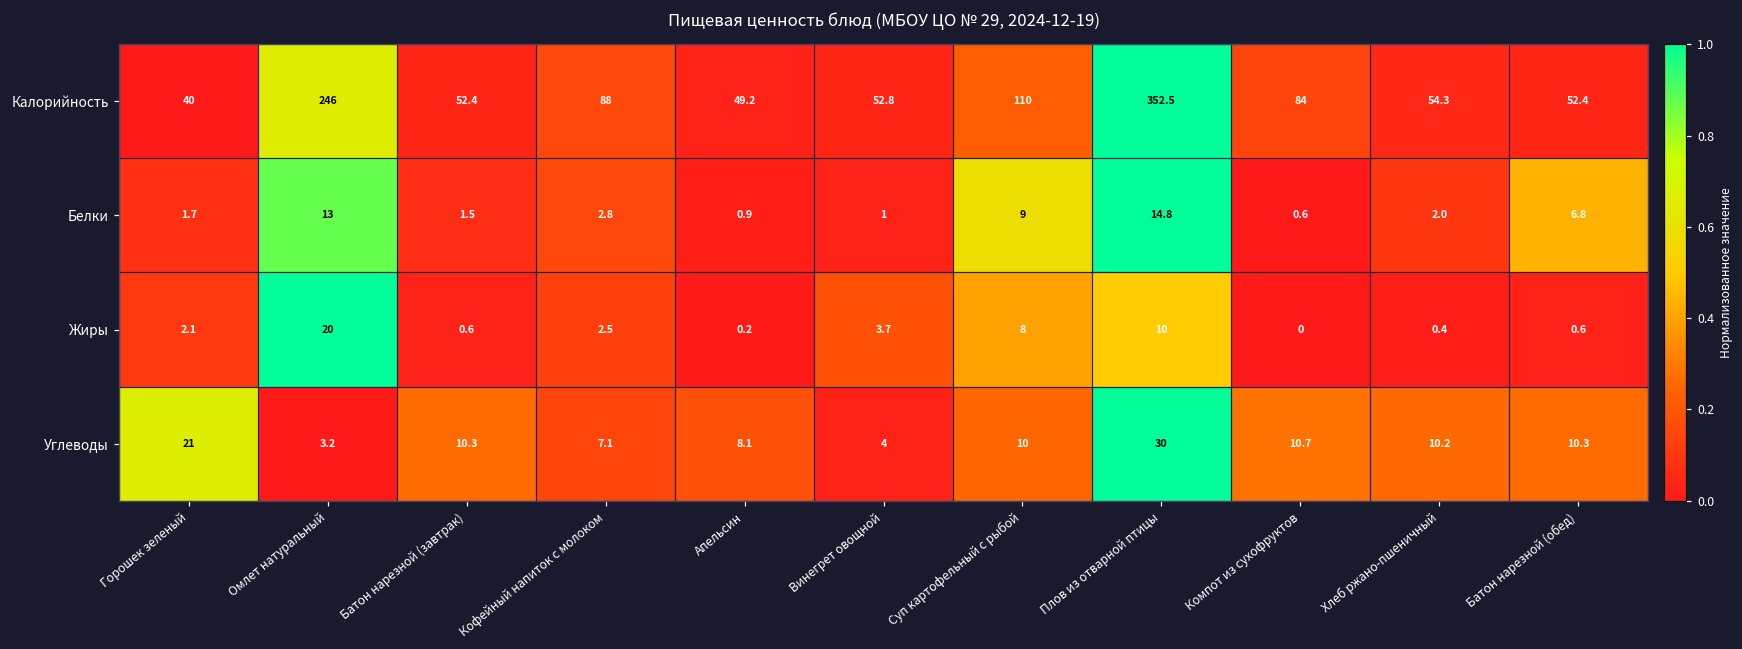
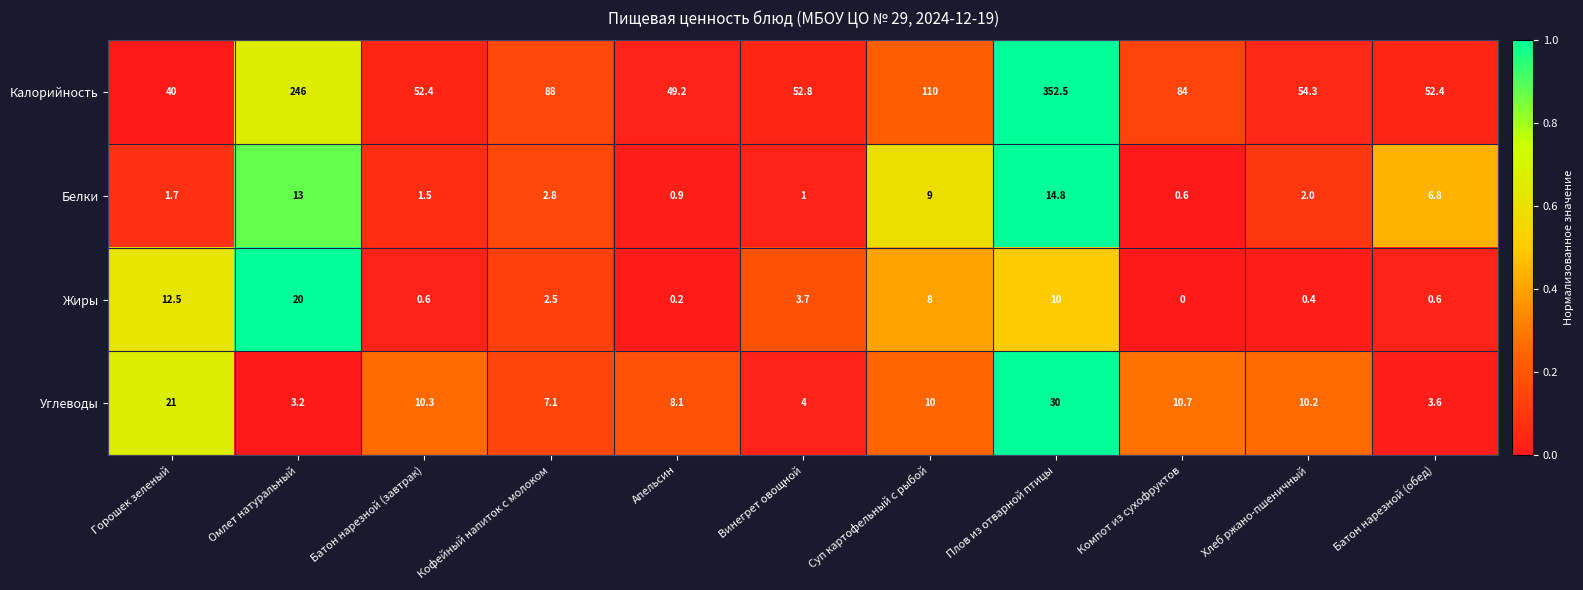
  {
    "Калорийность": {
      "Горошек зеленый": 40,
      "Омлет натуральный": 246,
      "Батон нарезной (завтрак)": 52.4,
      "Кофейный напиток с молоком": 88,
      "Апельсин": 49.2,
      "Винегрет овощной": 52.8,
      "Суп картофельный с рыбой": 110,
      "Плов из отварной птицы": 352.5,
      "Компот из сухофруктов": 84,
      "Хлеб ржано-пшеничный": 54.3,
      "Батон нарезной (обед)": 52.4
    },
    "Белки": {
      "Горошек зеленый": 1.7,
      "Омлет натуральный": 13,
      "Батон нарезной (завтрак)": 1.5,
      "Кофейный напиток с молоком": 2.8,
      "Апельсин": 0.9,
      "Винегрет овощной": 1,
      "Суп картофельный с рыбой": 9,
      "Плов из отварной птицы": 14.8,
      "Компот из сухофруктов": 0.6,
      "Хлеб ржано-пшеничный": 2.0,
      "Батон нарезной (обед)": 6.8
    },
    "Жиры": {
-     "Горошек зеленый": 2.1,
+     "Горошек зеленый": 12.5,
      "Омлет натуральный": 20,
      "Батон нарезной (завтрак)": 0.6,
      "Кофейный напиток с молоком": 2.5,
      "Апельсин": 0.2,
      "Винегрет овощной": 3.7,
      "Суп картофельный с рыбой": 8,
      "Плов из отварной птицы": 10,
      "Компот из сухофруктов": 0,
      "Хлеб ржано-пшеничный": 0.4,
      "Батон нарезной (обед)": 0.6
    },
    "Углеводы": {
      "Горошек зеленый": 21,
      "Омлет натуральный": 3.2,
      "Батон нарезной (завтрак)": 10.3,
      "Кофейный напиток с молоком": 7.1,
      "Апельсин": 8.1,
      "Винегрет овощной": 4,
      "Суп картофельный с рыбой": 10,
      "Плов из отварной птицы": 30,
      "Компот из сухофруктов": 10.7,
      "Хлеб ржано-пшеничный": 10.2,
-     "Батон нарезной (обед)": 10.3
+     "Батон нарезной (обед)": 3.6
    }
  }
